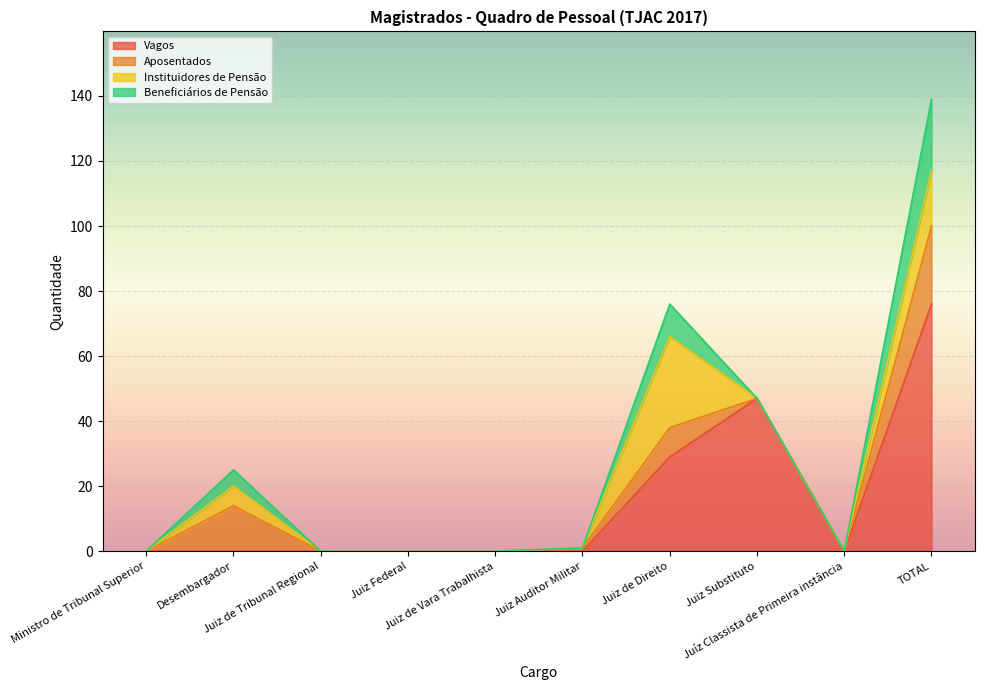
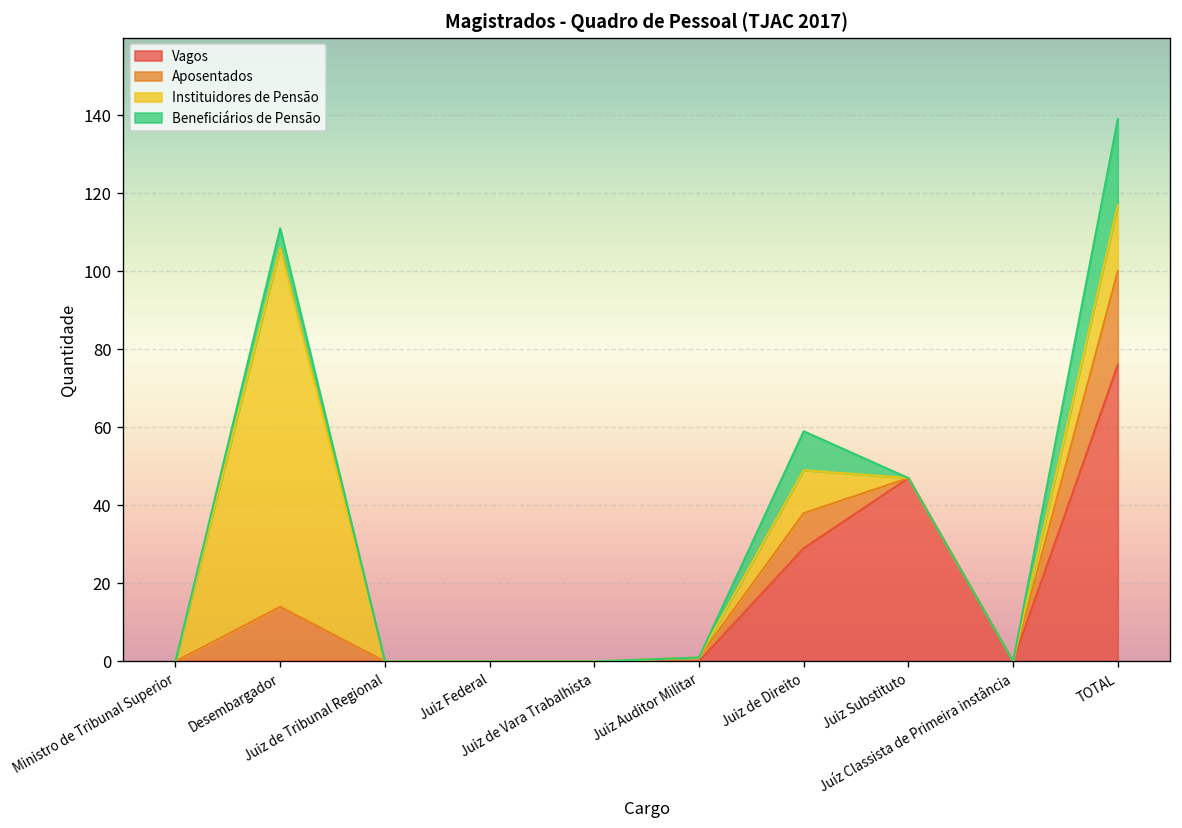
  {
    "Instituidores de Pensão": {
-     "Desembargador": 6,
-     "Juiz de Direito": 28,
+     "Desembargador": 92,
+     "Juiz de Direito": 11,
      "TOTAL": 17
    },
    "Beneficiários de Pensão": {
      "Desembargador": 5,
      "Juiz de Direito": 10,
      "TOTAL": 22
    }
  }
